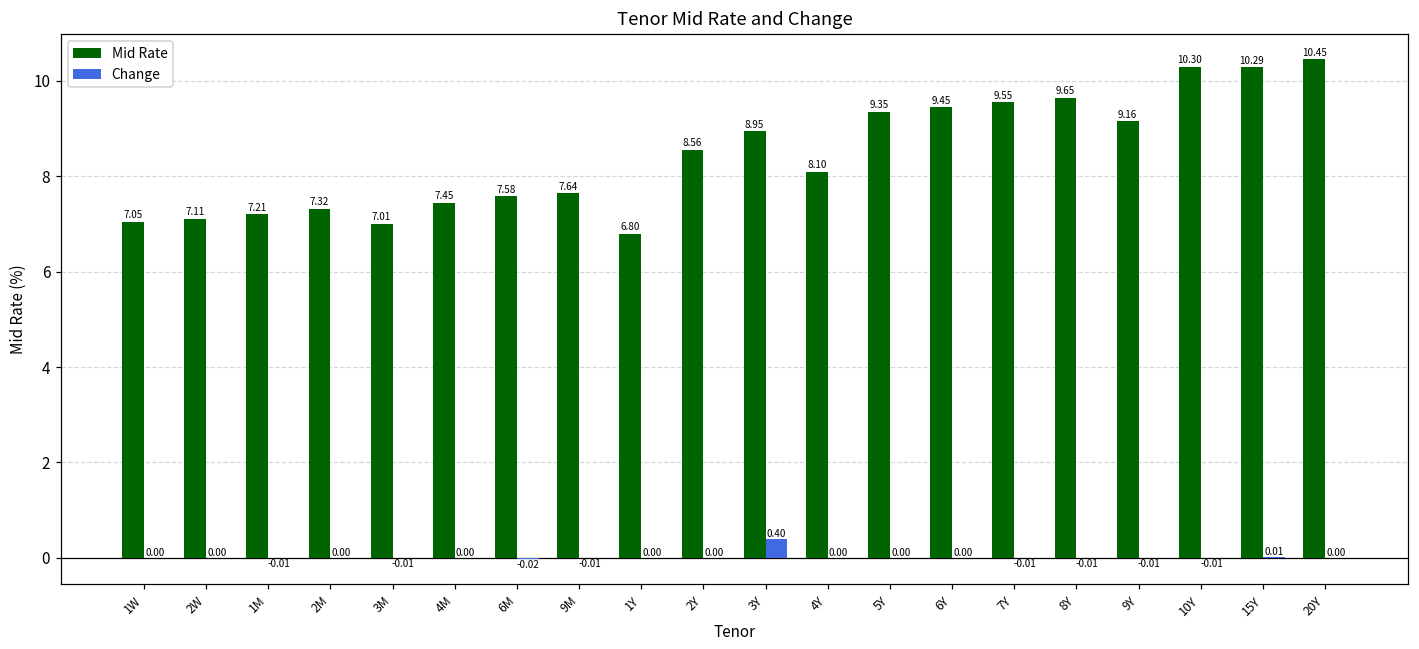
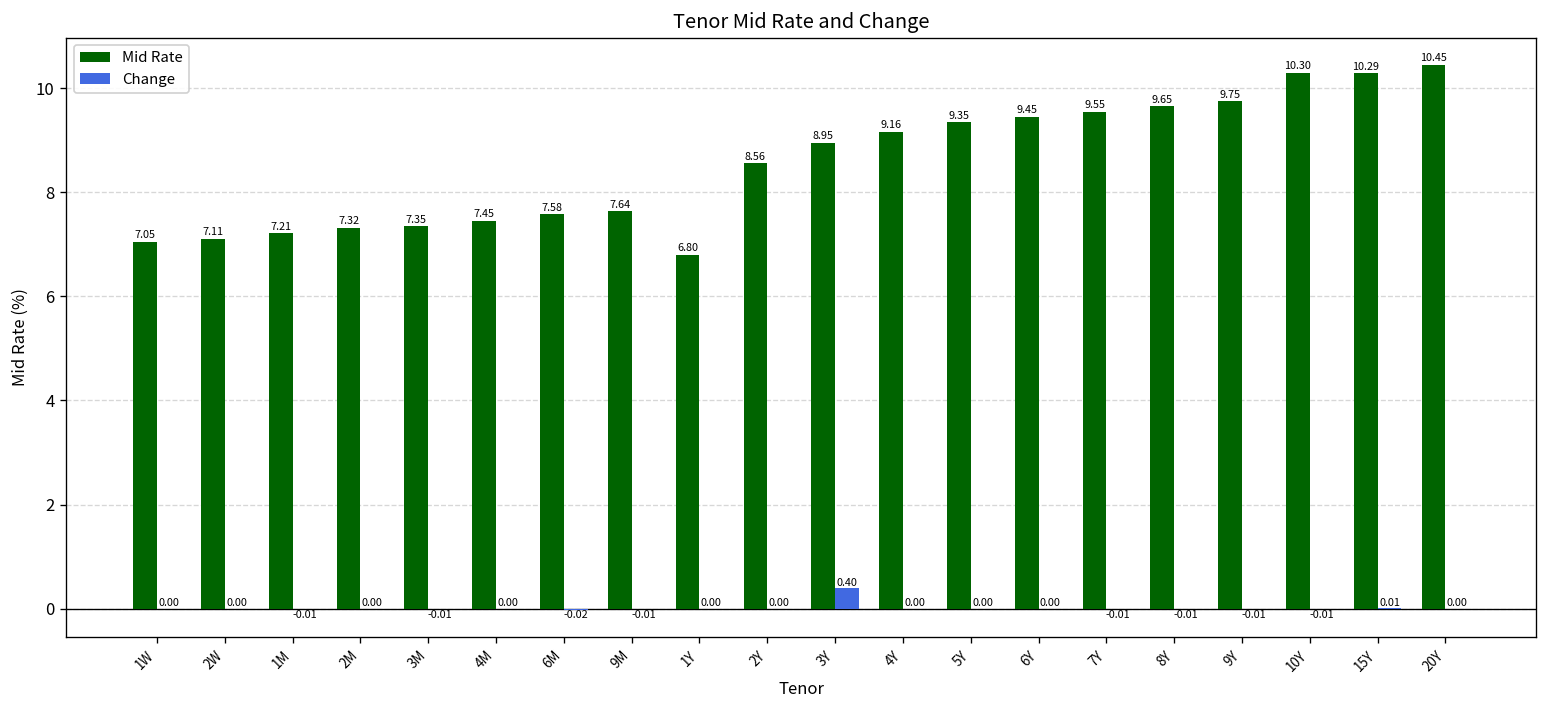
  {
    "Mid Rate": {
      "1W": 7.05,
      "2W": 7.11,
      "1M": 7.21,
      "2M": 7.32,
-     "3M": 7.01,
+     "3M": 7.35,
      "4M": 7.45,
      "6M": 7.58,
      "9M": 7.64,
      "1Y": 6.80,
      "2Y": 8.56,
      "3Y": 8.95,
-     "4Y": 8.10,
+     "4Y": 9.16,
      "5Y": 9.35,
      "6Y": 9.45,
      "7Y": 9.55,
      "8Y": 9.65,
-     "9Y": 9.16,
+     "9Y": 9.75,
      "10Y": 10.30,
      "15Y": 10.29,
      "20Y": 10.45
    },
    "Change": {
      "1W": 0.00,
      "2W": 0.00,
      "1M": -0.01,
      "2M": 0.00,
      "3M": -0.01,
      "4M": 0.00,
      "6M": -0.02,
      "9M": -0.01,
      "1Y": 0.00,
      "2Y": 0.00,
      "3Y": 0.40,
      "4Y": 0.00,
      "5Y": 0.00,
      "6Y": 0.00,
      "7Y": -0.01,
      "8Y": -0.01,
      "9Y": -0.01,
      "10Y": -0.01,
      "15Y": 0.01,
      "20Y": 0.00
    }
  }
